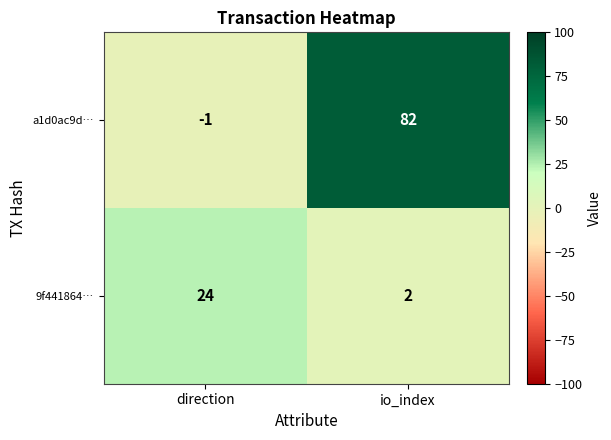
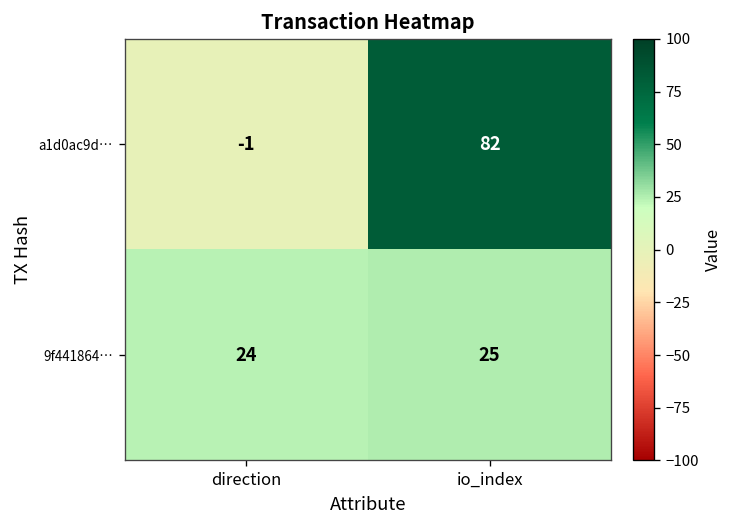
  {
    "a1d0ac9d…": {
      "direction": -1,
      "io_index": 82
    },
    "9f441864…": {
      "direction": 24,
-     "io_index": 2
+     "io_index": 25
    }
  }
